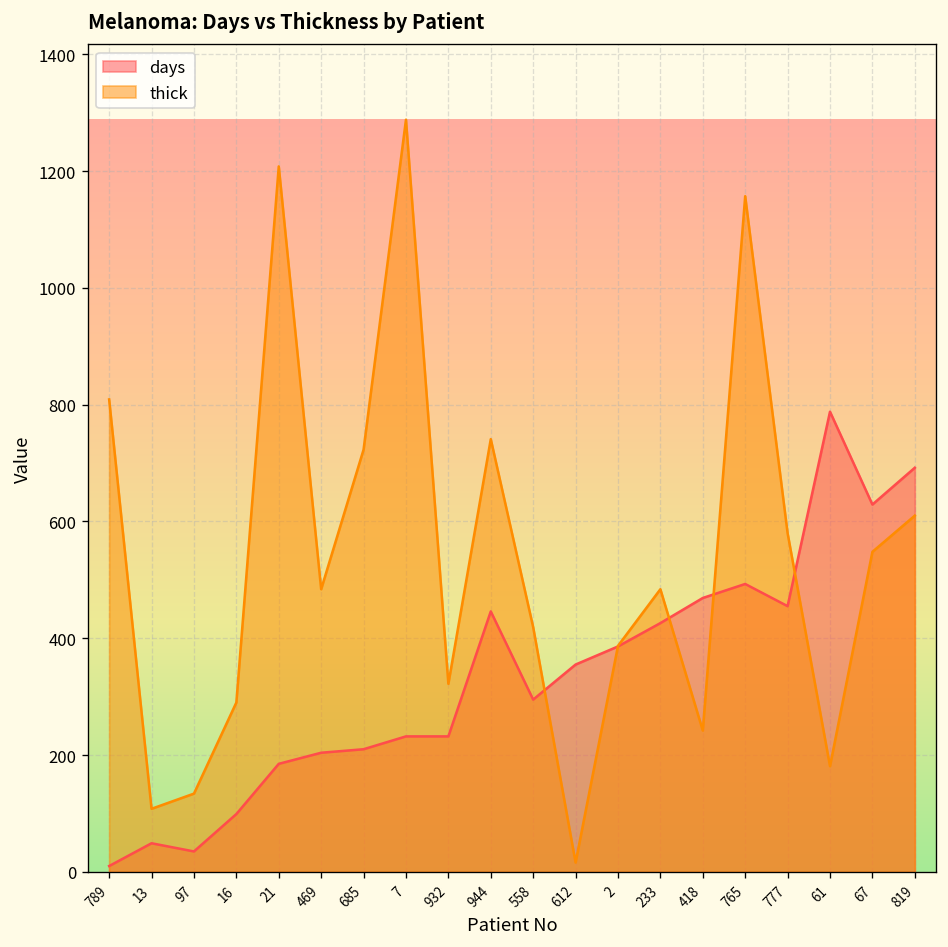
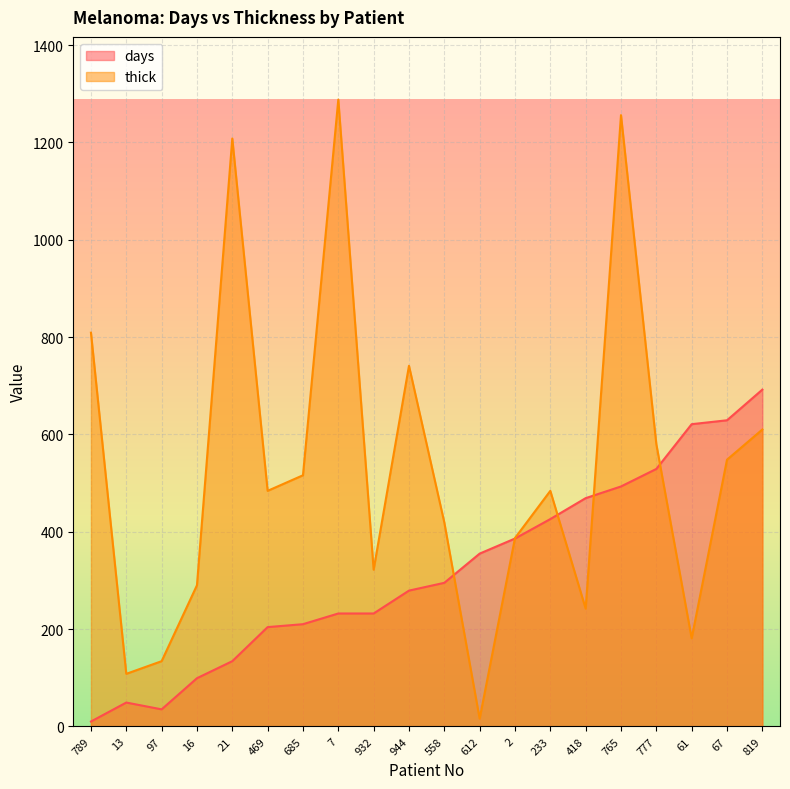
  {
    "days": {
      "789": 10,
      "13": 50,
      "97": 40,
      "16": 100,
-     "21": 190,
+     "21": 130,
      "469": 200,
      "685": 210,
      "7": 230,
      "932": 230,
-     "944": 450,
+     "944": 280,
      "558": 300,
      "612": 360,
      "233": 430,
      "418": 470,
      "765": 490,
-     "777": 460,
-     "61": 790,
+     "777": 530,
+     "61": 620,
      "67": 630,
      "819": 690
    },
    "thick": {
      "789": 810,
      "13": 110,
      "97": 130,
      "16": 290,
      "21": 1210,
      "469": 480,
-     "685": 720,
+     "685": 520,
      "7": 1290,
      "932": 320,
      "944": 740,
      "558": 420,
      "612": 20,
      "233": 480,
      "418": 240,
-     "765": 1160,
+     "765": 1260,
      "777": 580,
      "61": 180,
      "67": 550,
      "819": 610
    }
  }
